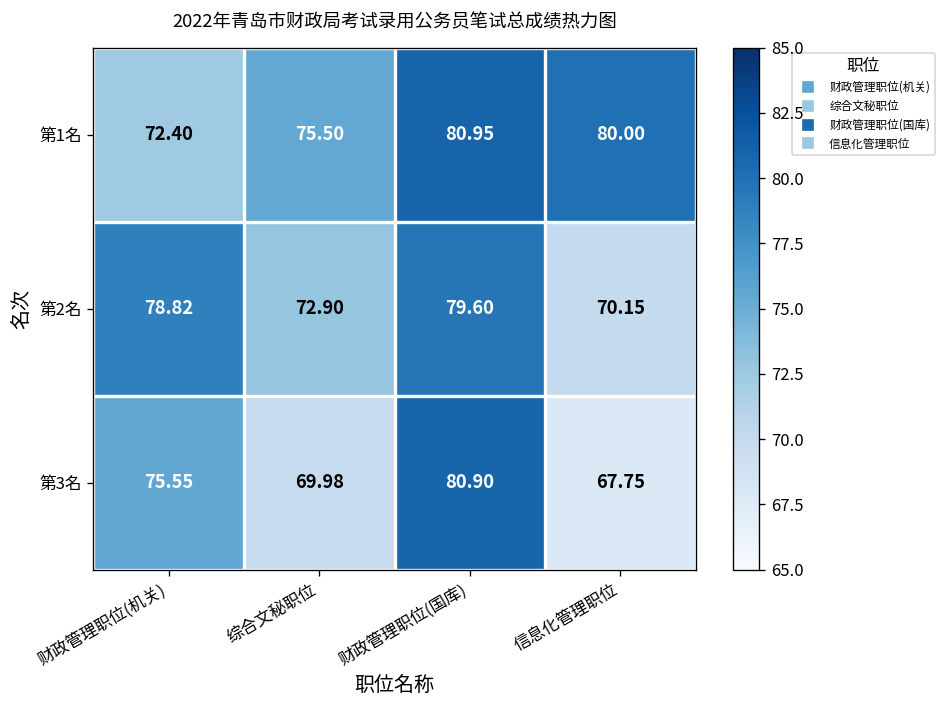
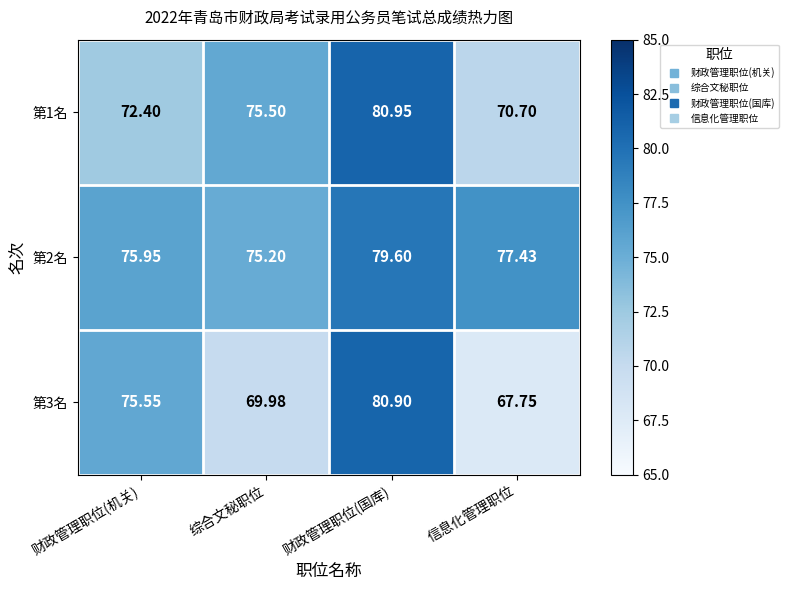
  {
    "第1名": {
      "财政管理职位(机关)": 72.40,
      "综合文秘职位": 75.50,
      "财政管理职位(国库)": 80.95,
-     "信息化管理职位": 80.00
+     "信息化管理职位": 70.70
    },
    "第2名": {
-     "财政管理职位(机关)": 78.82,
-     "综合文秘职位": 72.90,
+     "财政管理职位(机关)": 75.95,
+     "综合文秘职位": 75.20,
      "财政管理职位(国库)": 79.60,
-     "信息化管理职位": 70.15
+     "信息化管理职位": 77.43
    },
    "第3名": {
      "财政管理职位(机关)": 75.55,
      "综合文秘职位": 69.98,
      "财政管理职位(国库)": 80.90,
      "信息化管理职位": 67.75
    }
  }
